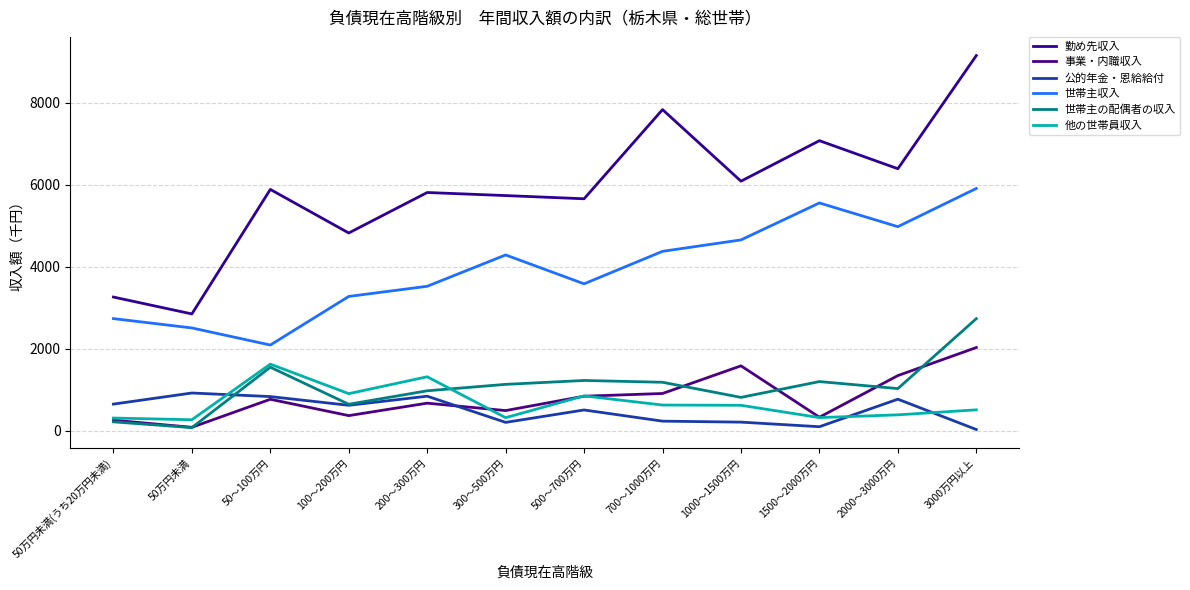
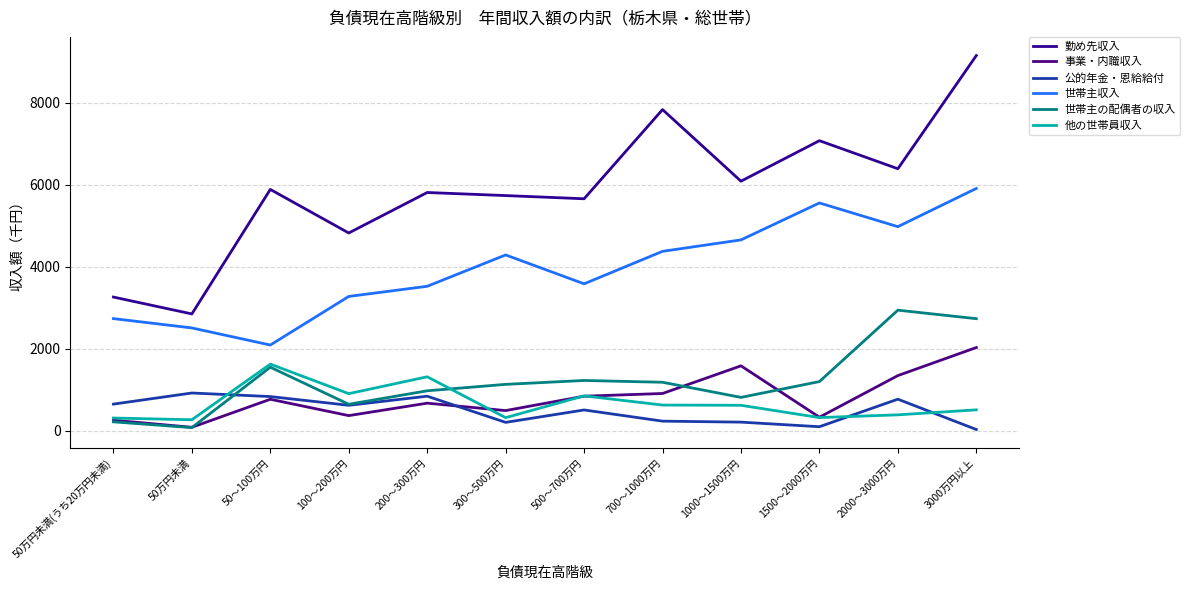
  {
    "公的年金・恩給給付": {
      "50万円未満(うち20万円未満)": 600,
      "50万円未満": 900,
      "50～100万円": 800,
      "200～300万円": 800,
      "300～500万円": 200,
      "500～700万円": 500,
      "700～1000万円": 200,
      "1000～1500万円": 200,
      "1500～2000万円": 100,
      "2000～3000万円": 800,
      "3000万円以上": 0
    },
    "世帯主収入": {
      "50万円未満(うち20万円未満)": 2700,
      "50万円未満": 2500,
      "50～100万円": 2100,
      "100～200万円": 3300,
      "200～300万円": 3500,
      "300～500万円": 4300,
      "500～700万円": 3600,
      "700～1000万円": 4400,
      "1000～1500万円": 4700,
      "1500～2000万円": 5600,
      "2000～3000万円": 5000,
      "3000万円以上": 5900
    },
    "世帯主の配偶者の収入": {
      "50～100万円": 1600,
      "200～300万円": 1000,
      "300～500万円": 1100,
      "500～700万円": 1200,
      "700～1000万円": 1200,
      "1000～1500万円": 800,
      "1500～2000万円": 1200,
-     "2000～3000万円": 1000,
+     "2000～3000万円": 2900,
      "3000万円以上": 2700
    },
    "他の世帯員収入": {
      "50万円未満": 300,
      "50～100万円": 1600,
      "100～200万円": 900,
      "200～300万円": 1300,
      "300～500万円": 300,
      "700～1000万円": 600,
      "1000～1500万円": 600,
      "2000～3000万円": 400,
      "3000万円以上": 500
    }
  }
